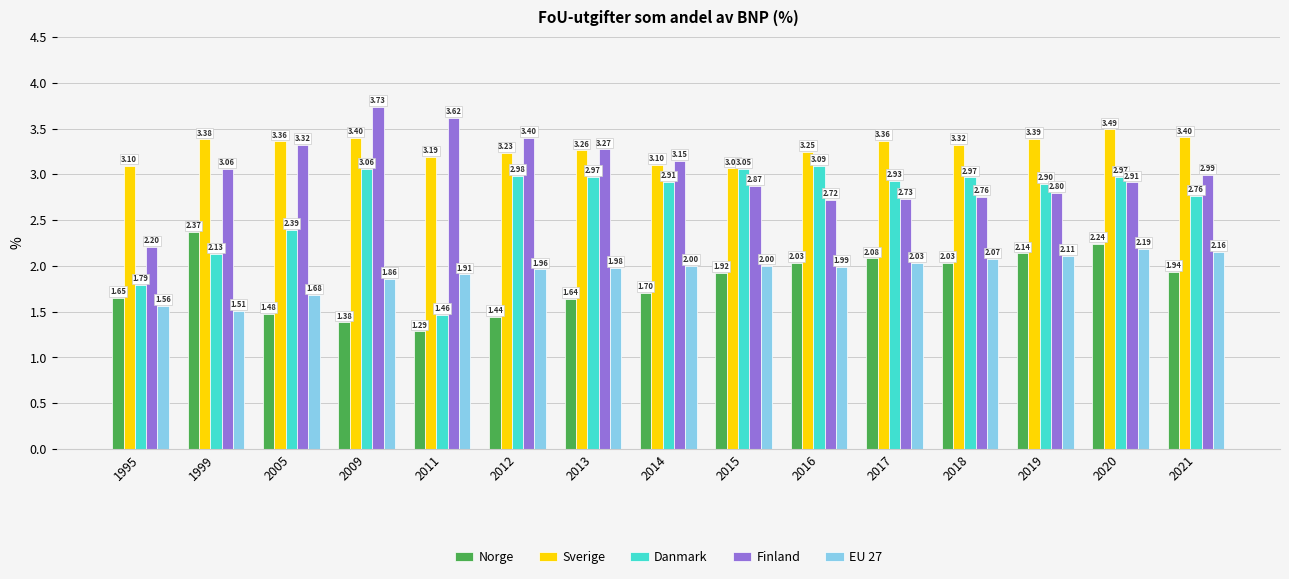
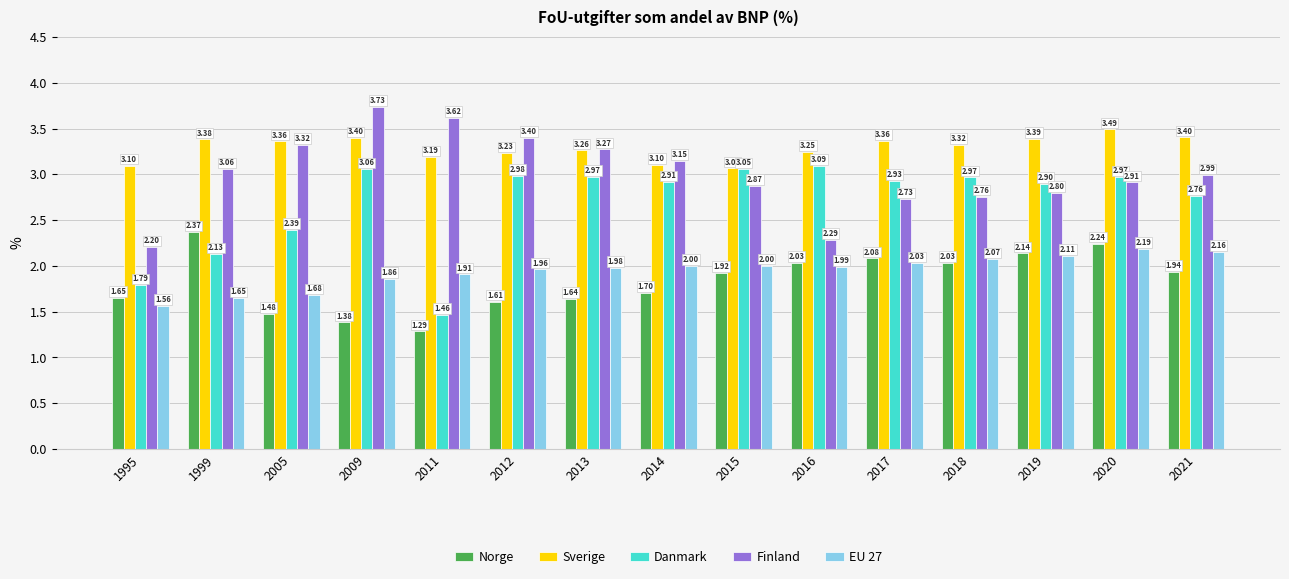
  {
    "Norge": {
-     "2012": 1.44
+     "2012": 1.61
    },
    "Finland": {
-     "2016": 2.72
+     "2016": 2.29
    },
    "EU 27": {
-     "1999": 1.51
+     "1999": 1.65
    }
  }
